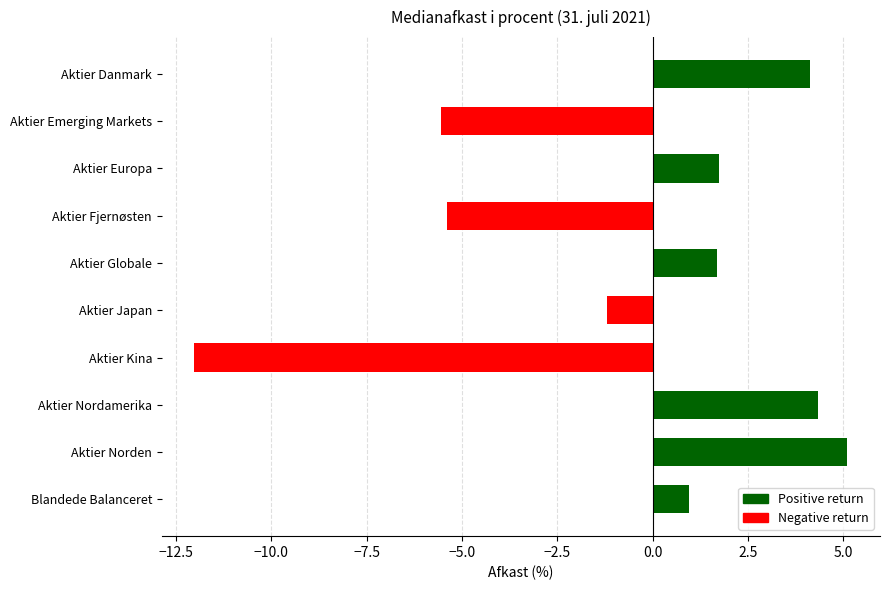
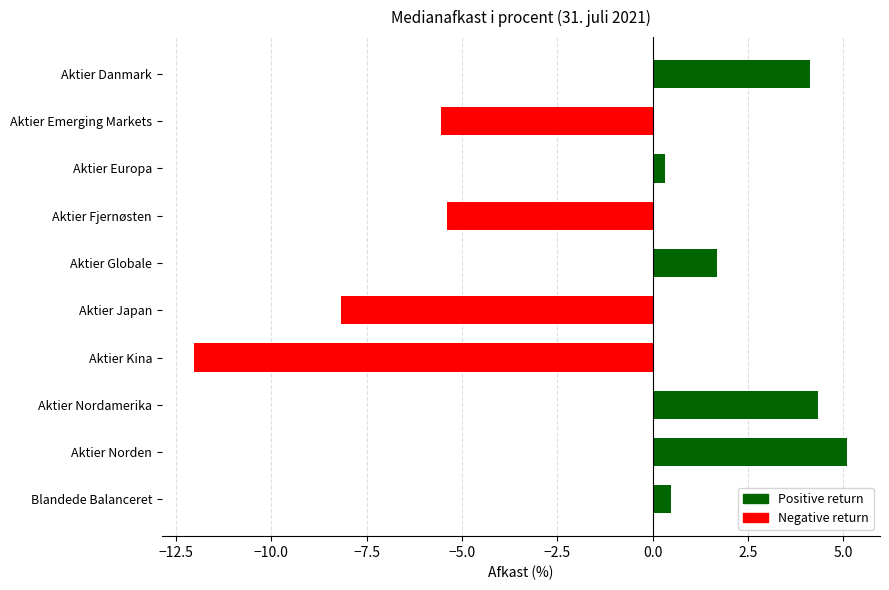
  {
    "Aktier Danmark": 4.1,
    "Aktier Emerging Markets": -5.5,
-   "Aktier Europa": 1.7,
+   "Aktier Europa": 0.3,
    "Aktier Fjernøsten": -5.4,
    "Aktier Globale": 1.7,
-   "Aktier Japan": -1.2,
+   "Aktier Japan": -8.2,
    "Aktier Kina": -12.0,
    "Aktier Nordamerika": 4.3,
    "Aktier Norden": 5.1,
-   "Blandede Balanceret": 1.0
+   "Blandede Balanceret": 0.5
  }
